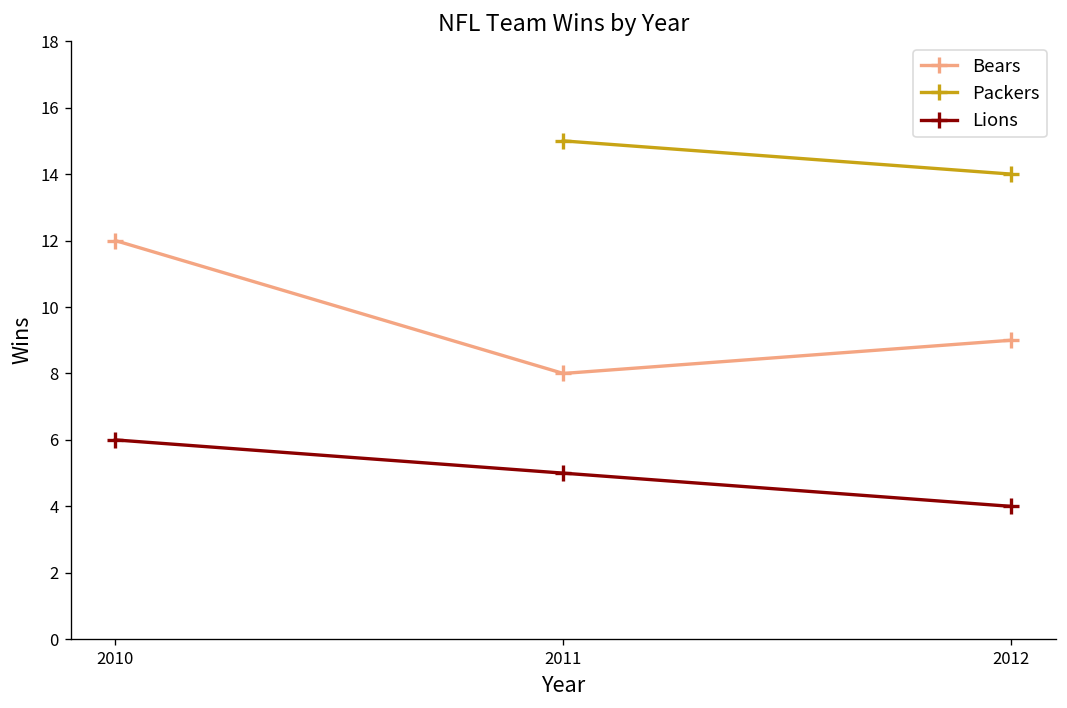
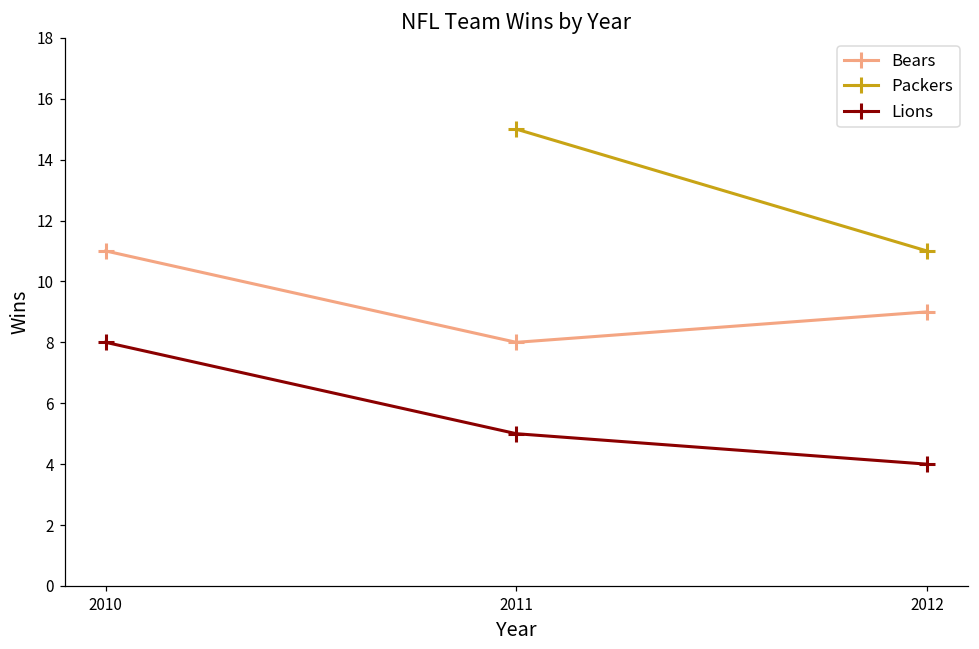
  {
    "Bears": {
-     "2010": 12,
+     "2010": 11,
      "2011": 8,
      "2012": 9
    },
    "Packers": {
      "2011": 15,
-     "2012": 14
+     "2012": 11
    },
    "Lions": {
-     "2010": 6,
+     "2010": 8,
      "2011": 5,
      "2012": 4
    }
  }
